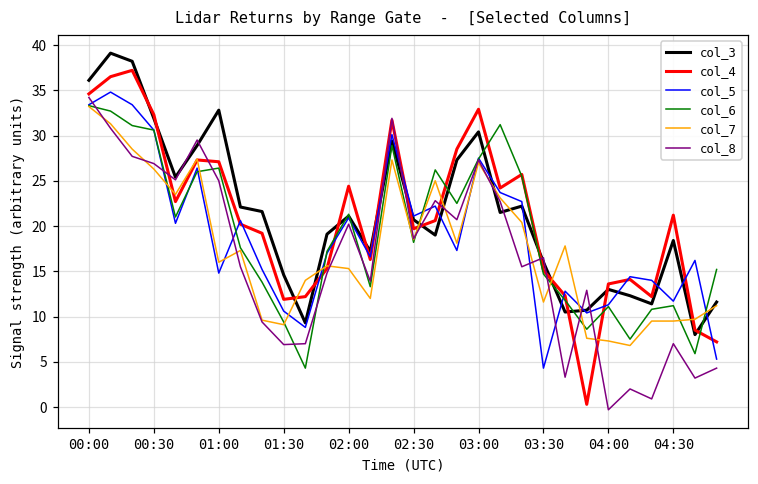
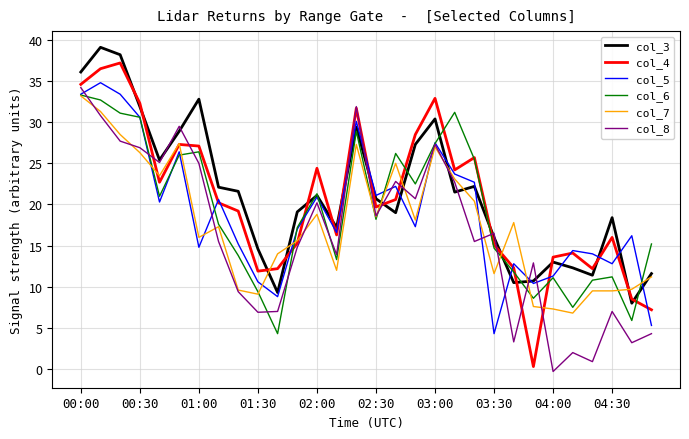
  {
    "col_3": {
      "00:00": 36,
      "00:30": 32,
      "01:00": 33,
      "01:30": 15,
      "02:30": 21,
      "03:00": 30,
      "03:30": 16,
      "04:00": 13,
      "04:30": 18
    },
    "col_4": {
      "00:00": 35,
      "00:30": 32,
      "01:00": 27,
      "01:30": 12,
      "02:00": 24,
      "02:30": 20,
      "03:00": 33,
      "03:30": 15,
      "04:00": 14,
-     "04:30": 21
+     "04:30": 16
    },
    "col_5": {
      "01:00": 15,
      "01:30": 11,
      "02:30": 21,
      "03:30": 4,
-     "04:30": 12
+     "04:30": 13
    },
    "col_6": {
      "01:00": 26,
      "03:30": 15,
      "04:30": 11
    },
    "col_7": {
      "00:30": 26,
      "01:00": 16,
-     "02:00": 15,
+     "02:00": 19,
      "03:30": 12,
      "04:00": 7,
      "04:30": 10
    },
    "col_8": {
      "00:00": 34,
      "00:30": 27,
      "01:00": 25,
      "01:30": 7,
      "02:00": 20,
      "03:30": 17,
      "04:00": 0,
      "04:30": 7
    }
  }
